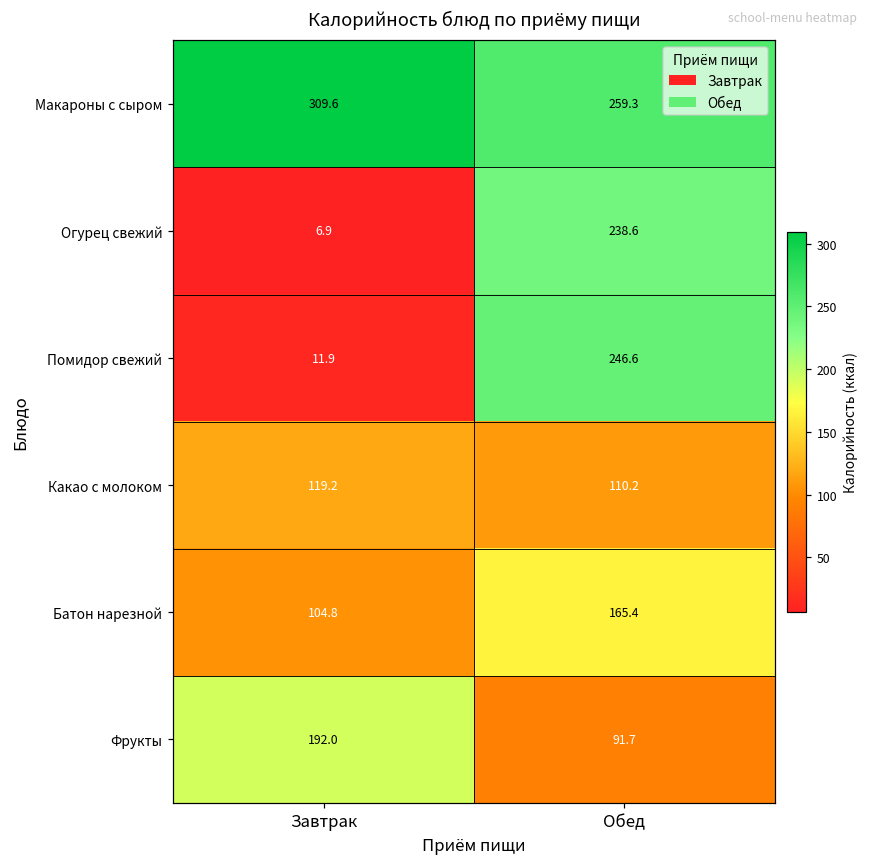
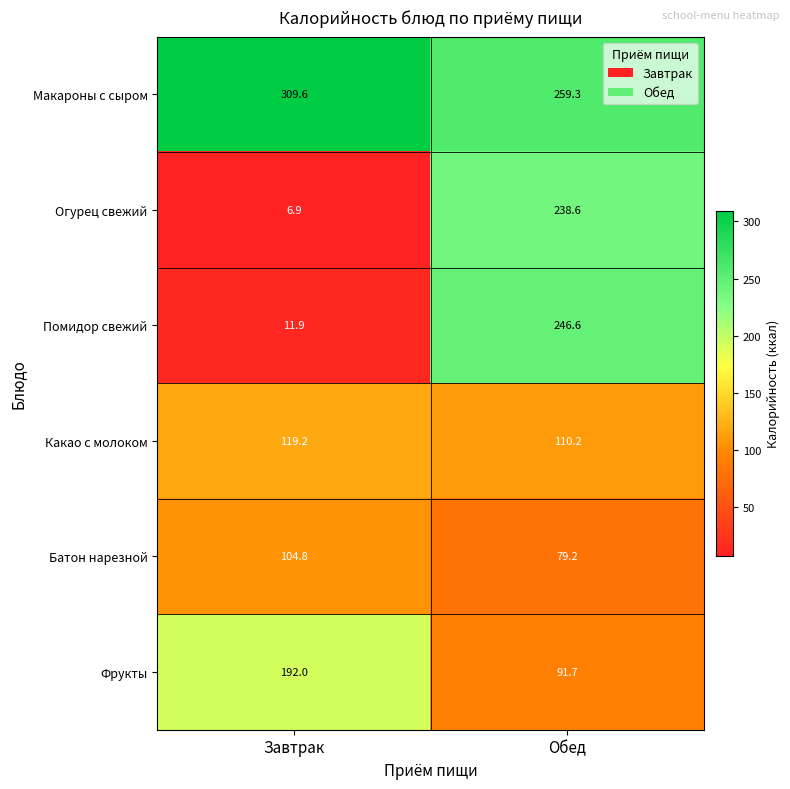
  {
    "Макароны с сыром": {
      "Завтрак": 309.6,
      "Обед": 259.3
    },
    "Огурец свежий": {
      "Завтрак": 6.9,
      "Обед": 238.6
    },
    "Помидор свежий": {
      "Завтрак": 11.9,
      "Обед": 246.6
    },
    "Какао с молоком": {
      "Завтрак": 119.2,
      "Обед": 110.2
    },
    "Батон нарезной": {
      "Завтрак": 104.8,
-     "Обед": 165.4
+     "Обед": 79.2
    },
    "Фрукты": {
      "Завтрак": 192.0,
      "Обед": 91.7
    }
  }
